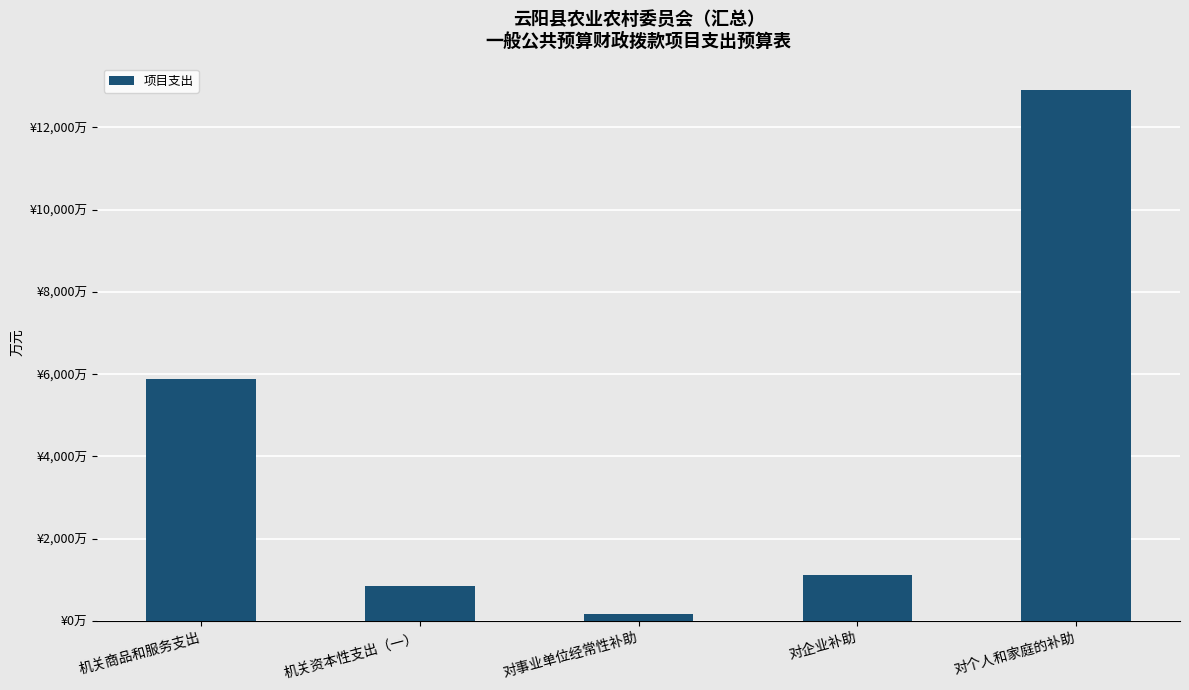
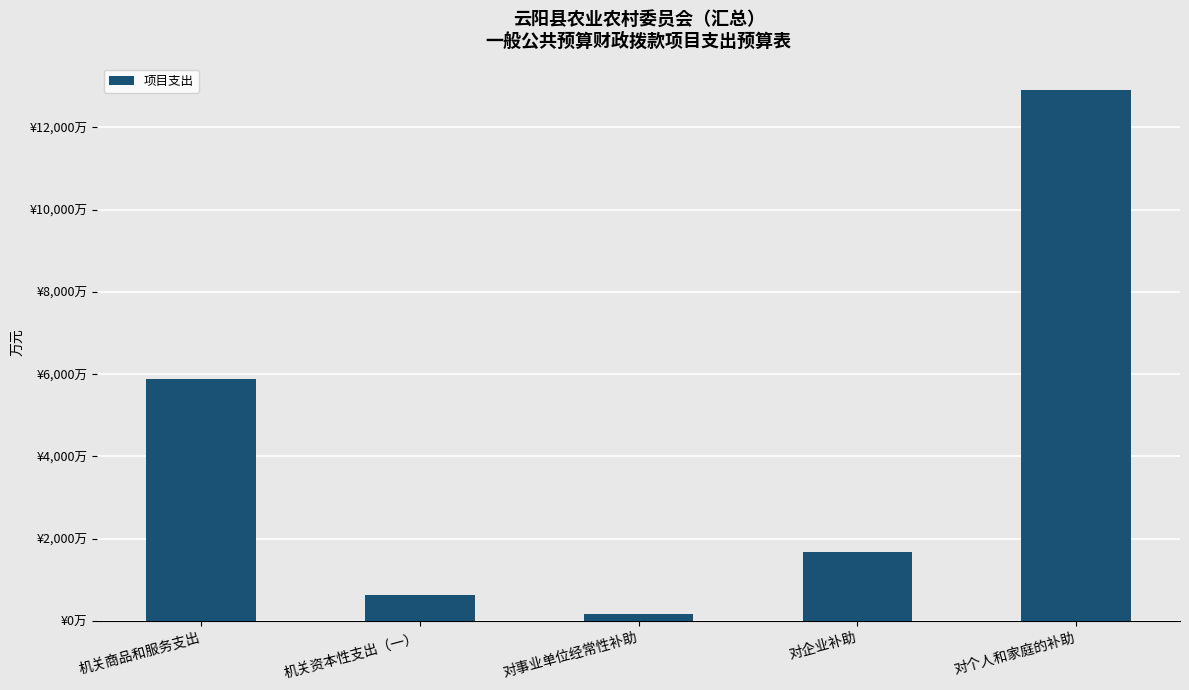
  {
    "机关商品和服务支出": "¥5,900万",
-   "机关资本性支出（一）": "¥900万",
+   "机关资本性支出（一）": "¥600万",
    "对事业单位经常性补助": "¥200万",
-   "对企业补助": "¥1,100万",
+   "对企业补助": "¥1,700万",
    "对个人和家庭的补助": "¥12,900万"
  }
